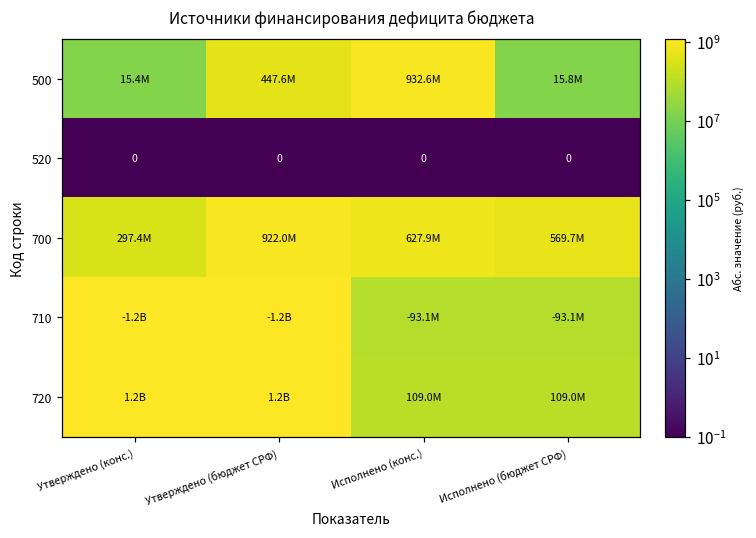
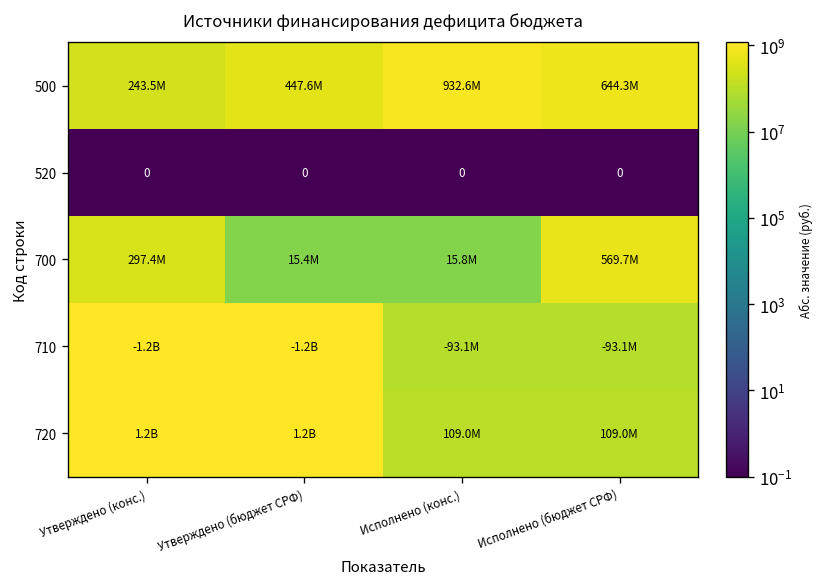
  {
    "500": {
-     "Утверждено (конс.)": "15.4M",
+     "Утверждено (конс.)": "243.5M",
      "Утверждено (бюджет СРФ)": "447.6M",
      "Исполнено (конс.)": "932.6M",
-     "Исполнено (бюджет СРФ)": "15.8M"
+     "Исполнено (бюджет СРФ)": "644.3M"
    },
    "520": {
      "Утверждено (конс.)": "0",
      "Утверждено (бюджет СРФ)": "0",
      "Исполнено (конс.)": "0",
      "Исполнено (бюджет СРФ)": "0"
    },
    "700": {
      "Утверждено (конс.)": "297.4M",
-     "Утверждено (бюджет СРФ)": "922.0M",
-     "Исполнено (конс.)": "627.9M",
+     "Утверждено (бюджет СРФ)": "15.4M",
+     "Исполнено (конс.)": "15.8M",
      "Исполнено (бюджет СРФ)": "569.7M"
    },
    "710": {
      "Утверждено (конс.)": "-1.2B",
      "Утверждено (бюджет СРФ)": "-1.2B",
      "Исполнено (конс.)": "-93.1M",
      "Исполнено (бюджет СРФ)": "-93.1M"
    },
    "720": {
      "Утверждено (конс.)": "1.2B",
      "Утверждено (бюджет СРФ)": "1.2B",
      "Исполнено (конс.)": "109.0M",
      "Исполнено (бюджет СРФ)": "109.0M"
    }
  }
